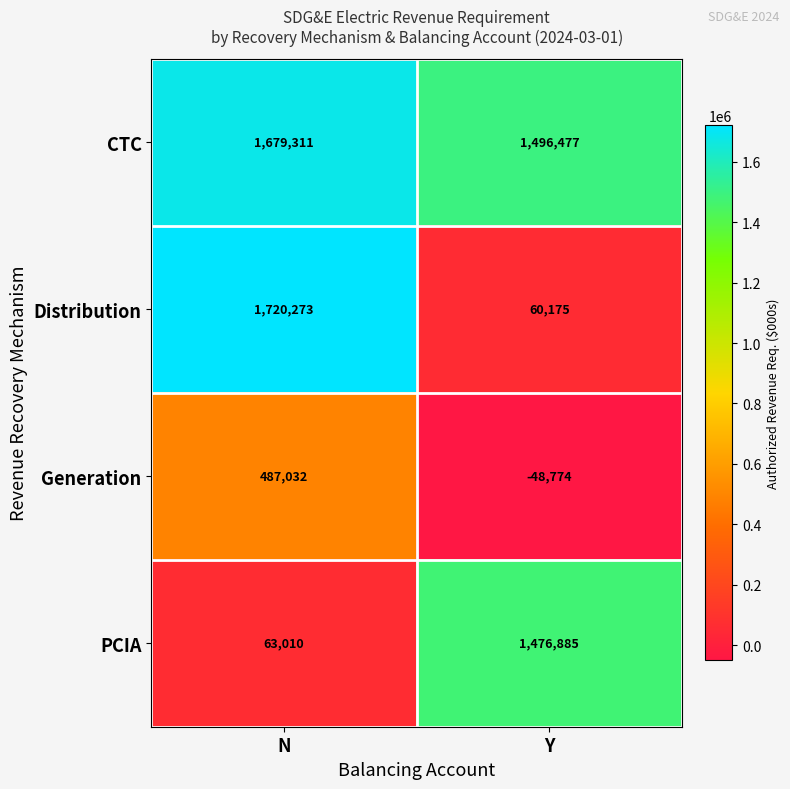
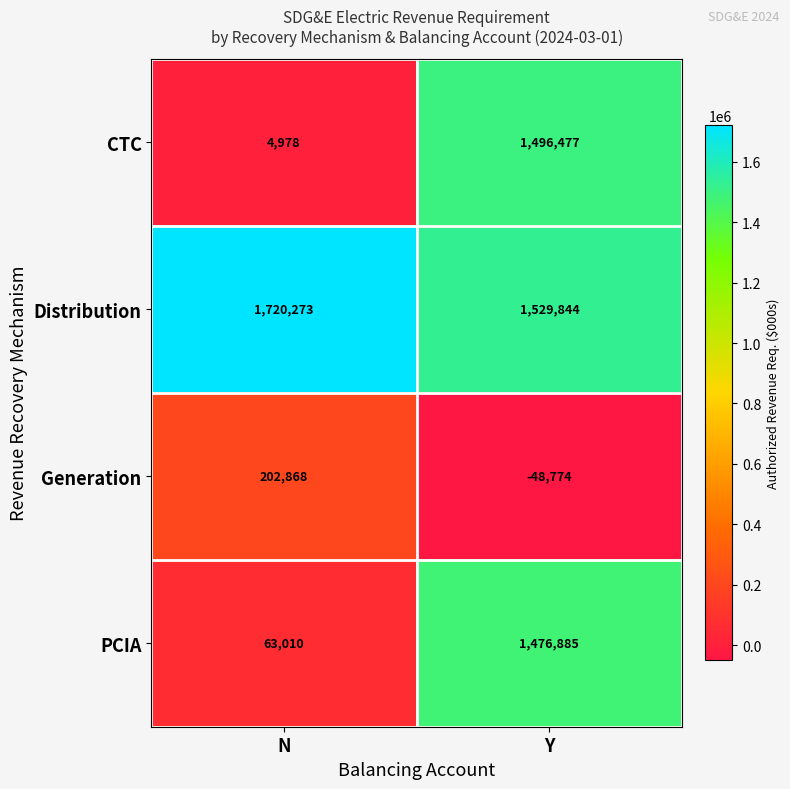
  {
    "CTC": {
-     "N": "1,679,311",
+     "N": "4,978",
      "Y": "1,496,477"
    },
    "Distribution": {
      "N": "1,720,273",
-     "Y": "60,175"
+     "Y": "1,529,844"
    },
    "Generation": {
-     "N": "487,032",
+     "N": "202,868",
      "Y": "-48,774"
    },
    "PCIA": {
      "N": "63,010",
      "Y": "1,476,885"
    }
  }
